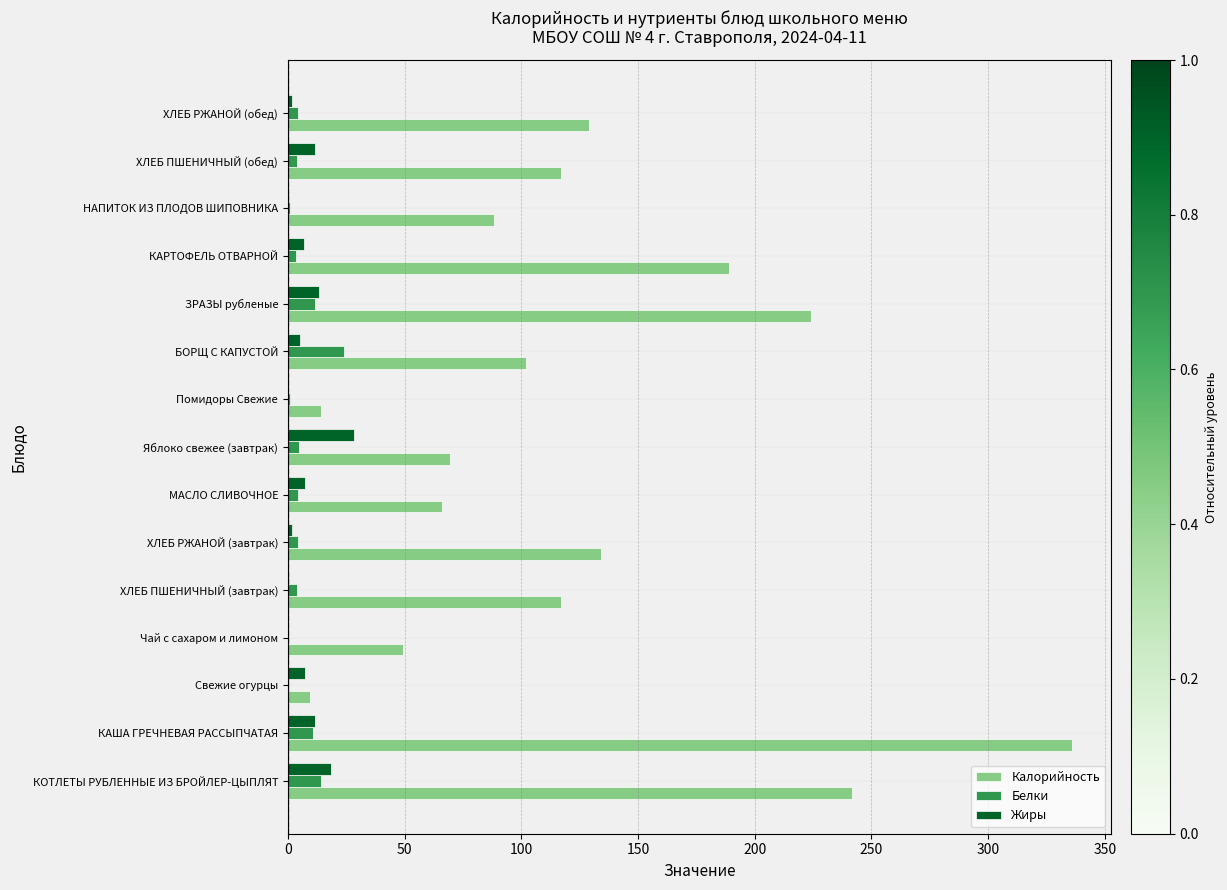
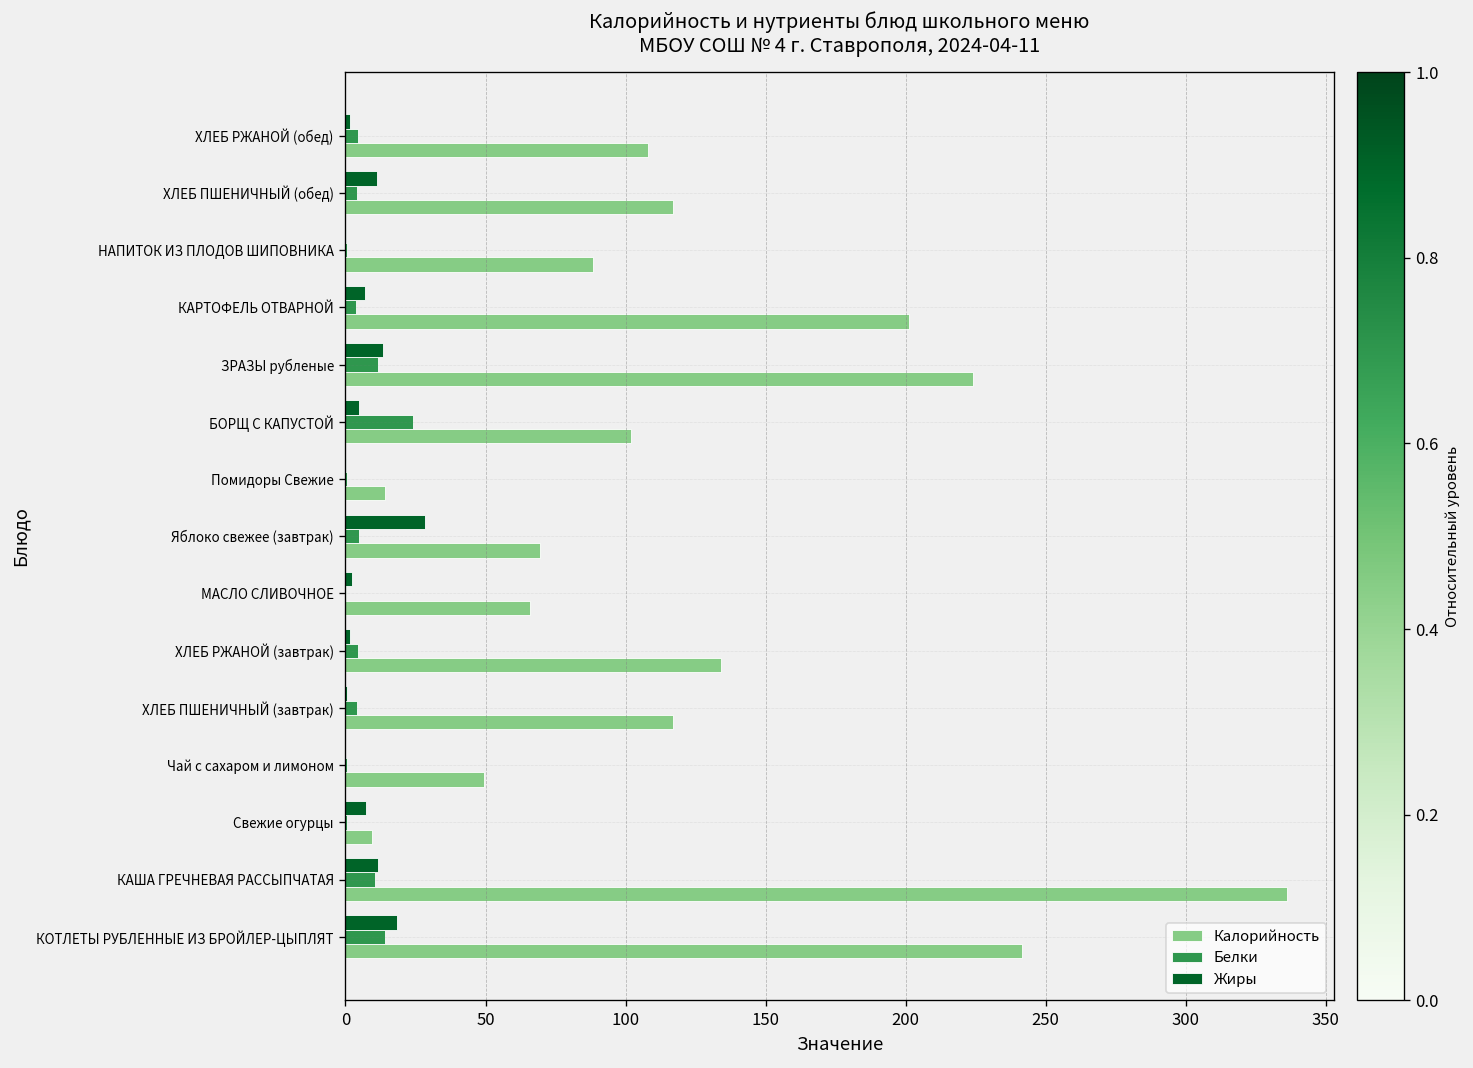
  {
    "Калорийность": {
-     "ХЛЕБ РЖАНОЙ (обед)": 129,
+     "ХЛЕБ РЖАНОЙ (обед)": 108,
      "ХЛЕБ ПШЕНИЧНЫЙ (обед)": 117,
      "НАПИТОК ИЗ ПЛОДОВ ШИПОВНИКА": 88,
-     "КАРТОФЕЛЬ ОТВАРНОЙ": 189,
+     "КАРТОФЕЛЬ ОТВАРНОЙ": 201,
      "ЗРАЗЫ рубленые": 224,
      "БОРЩ С КАПУСТОЙ": 102,
      "Помидоры Свежие": 14,
      "Яблоко свежее (завтрак)": 70,
      "МАСЛО СЛИВОЧНОЕ": 66,
      "ХЛЕБ РЖАНОЙ (завтрак)": 134,
      "ХЛЕБ ПШЕНИЧНЫЙ (завтрак)": 117,
      "Чай с сахаром и лимоном": 50,
      "Свежие огурцы": 10,
      "КАША ГРЕЧНЕВАЯ РАССЫПЧАТАЯ": 336,
      "КОТЛЕТЫ РУБЛЕННЫЕ ИЗ БРОЙЛЕР-ЦЫПЛЯТ": 242
    },
    "Белки": {
      "ХЛЕБ РЖАНОЙ (обед)": 4,
      "ХЛЕБ ПШЕНИЧНЫЙ (обед)": 4,
      "КАРТОФЕЛЬ ОТВАРНОЙ": 4,
      "ЗРАЗЫ рубленые": 12,
      "БОРЩ С КАПУСТОЙ": 24,
      "Яблоко свежее (завтрак)": 5,
-     "МАСЛО СЛИВОЧНОЕ": 4,
+     "МАСЛО СЛИВОЧНОЕ": 0,
      "ХЛЕБ РЖАНОЙ (завтрак)": 4,
      "ХЛЕБ ПШЕНИЧНЫЙ (завтрак)": 4,
      "КАША ГРЕЧНЕВАЯ РАССЫПЧАТАЯ": 11,
      "КОТЛЕТЫ РУБЛЕННЫЕ ИЗ БРОЙЛЕР-ЦЫПЛЯТ": 14
    },
    "Жиры": {
      "ХЛЕБ РЖАНОЙ (обед)": 2,
      "ХЛЕБ ПШЕНИЧНЫЙ (обед)": 11,
      "КАРТОФЕЛЬ ОТВАРНОЙ": 7,
      "ЗРАЗЫ рубленые": 14,
      "БОРЩ С КАПУСТОЙ": 5,
      "Яблоко свежее (завтрак)": 29,
-     "МАСЛО СЛИВОЧНОЕ": 7,
+     "МАСЛО СЛИВОЧНОЕ": 2,
      "ХЛЕБ РЖАНОЙ (завтрак)": 2,
      "Чай с сахаром и лимоном": 0,
      "Свежие огурцы": 8,
      "КАША ГРЕЧНЕВАЯ РАССЫПЧАТАЯ": 12,
      "КОТЛЕТЫ РУБЛЕННЫЕ ИЗ БРОЙЛЕР-ЦЫПЛЯТ": 18
    }
  }
